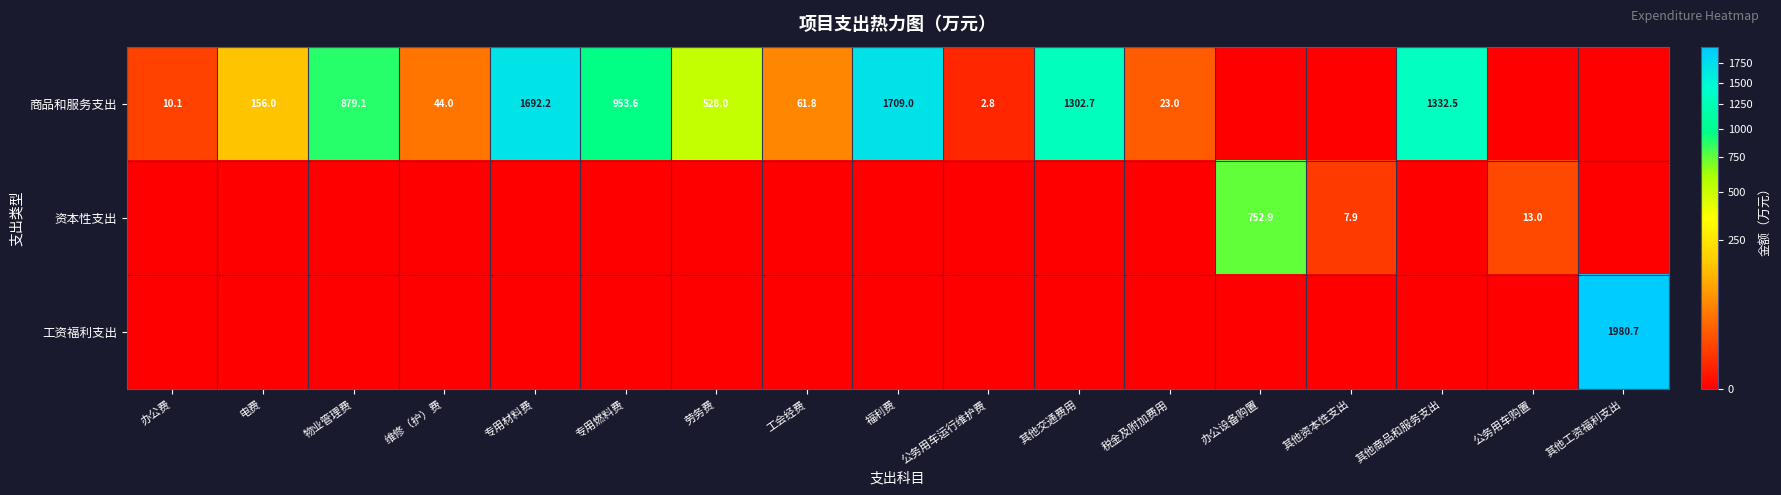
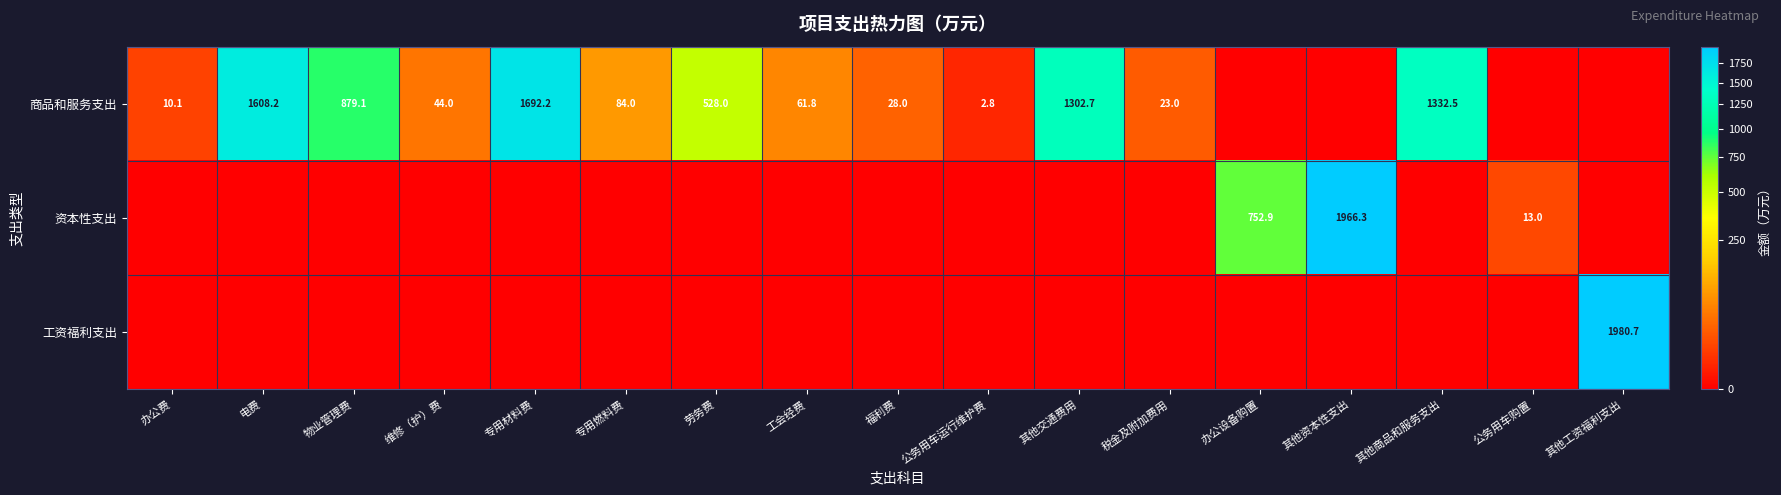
  {
    "商品和服务支出": {
      "办公费": 10.1,
-     "电费": 156.0,
+     "电费": 1608.2,
      "物业管理费": 879.1,
      "维修（护）费": 44.0,
      "专用材料费": 1692.2,
-     "专用燃料费": 953.6,
+     "专用燃料费": 84.0,
      "劳务费": 528.0,
      "工会经费": 61.8,
-     "福利费": 1709.0,
+     "福利费": 28.0,
      "公务用车运行维护费": 2.8,
      "其他交通费用": 1302.7,
      "税金及附加费用": 23.0,
      "其他商品和服务支出": 1332.5
    },
    "资本性支出": {
      "办公设备购置": 752.9,
-     "其他资本性支出": 7.9,
+     "其他资本性支出": 1966.3,
      "公务用车购置": 13.0
    },
    "工资福利支出": {
      "其他工资福利支出": 1980.7
    }
  }
